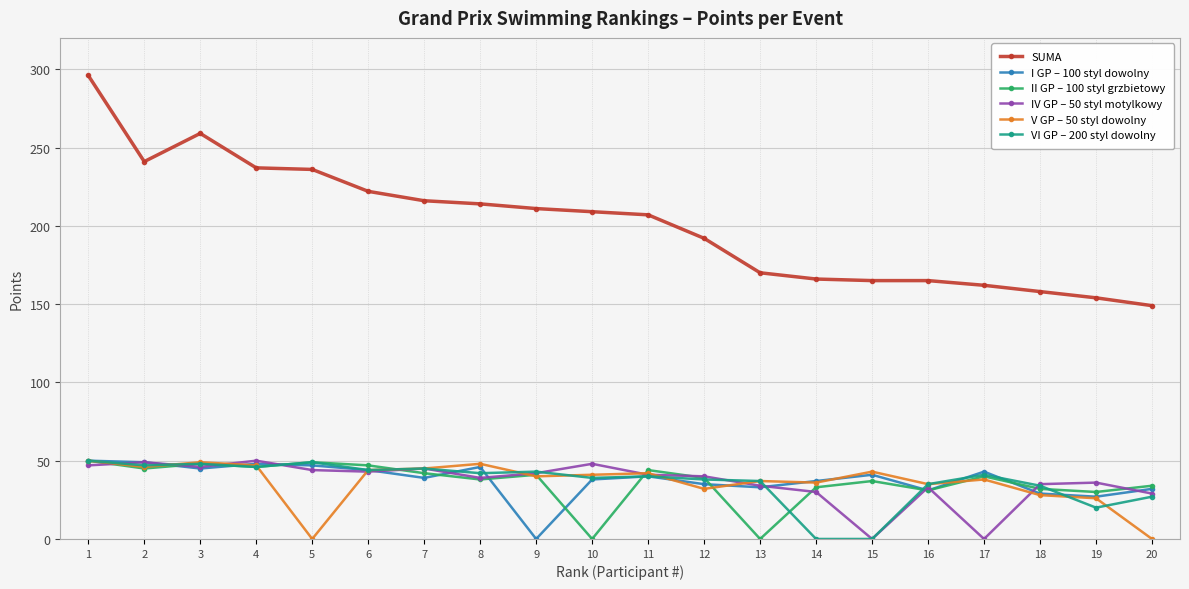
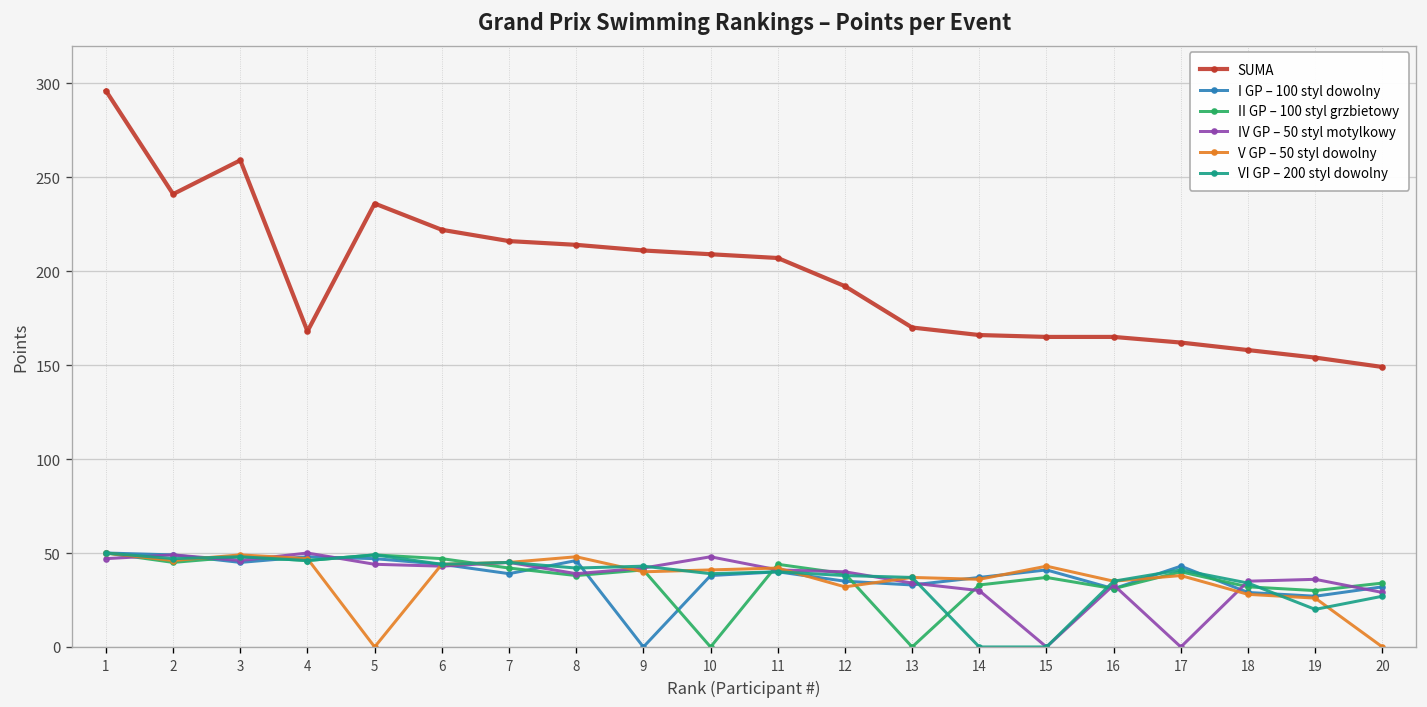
  {
    "SUMA": {
      "1": 296,
      "2": 241,
      "3": 259,
-     "4": 237,
+     "4": 168,
      "5": 236,
      "6": 222,
      "7": 216,
      "8": 214,
      "9": 211,
      "10": 209,
      "11": 207,
      "12": 192,
      "13": 170,
      "14": 166,
      "15": 165,
      "16": 165,
      "17": 162,
      "18": 158,
      "19": 154,
      "20": 149
    },
    "I GP – 100 styl dowolny": {
      "5": 47,
      "7": 39,
      "8": 46,
      "9": 0,
      "12": 35,
      "15": 41,
      "17": 43,
      "20": 32
    },
    "IV GP – 50 styl motylkowy": {
      "1": 47,
      "4": 50,
      "5": 44,
      "10": 48,
      "14": 30,
      "16": 33,
      "17": 0,
      "19": 36,
      "20": 29
    },
    "V GP – 50 styl dowolny": {
      "5": 0,
      "8": 48,
      "10": 41,
      "12": 32,
      "15": 43,
      "17": 38,
      "20": 0
    }
  }
